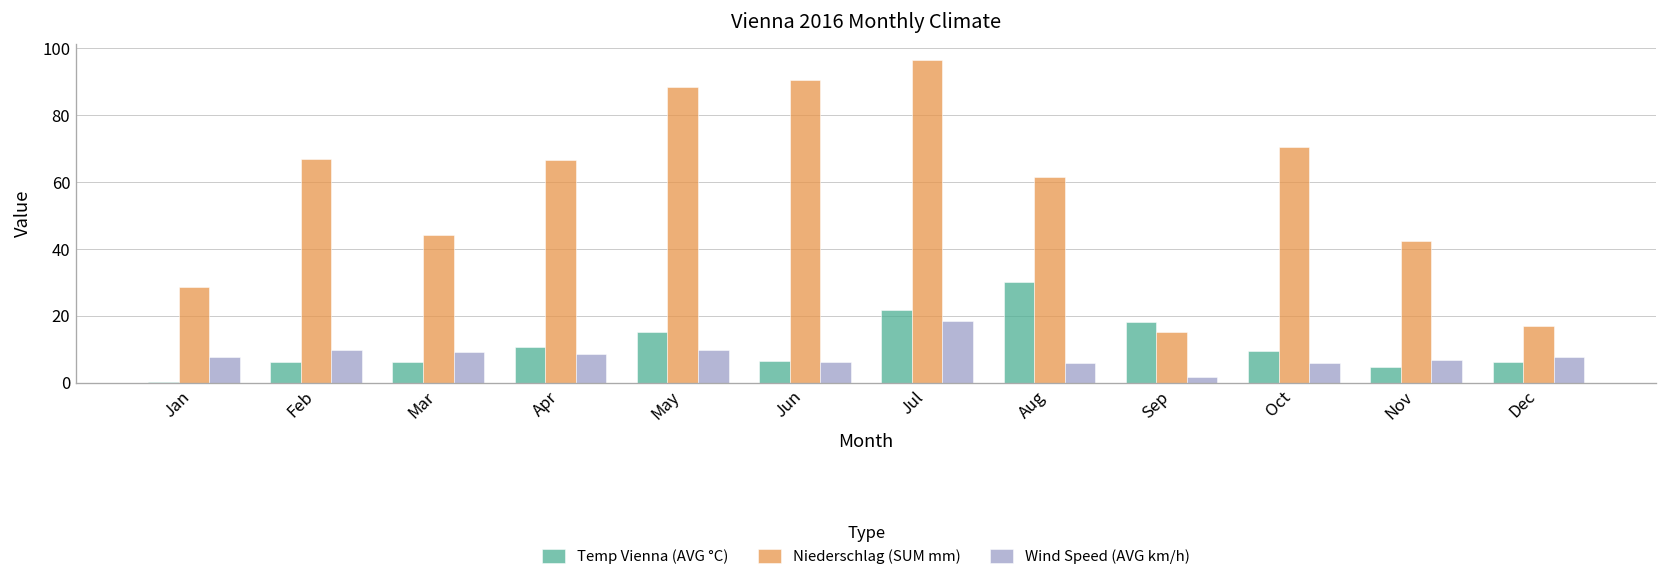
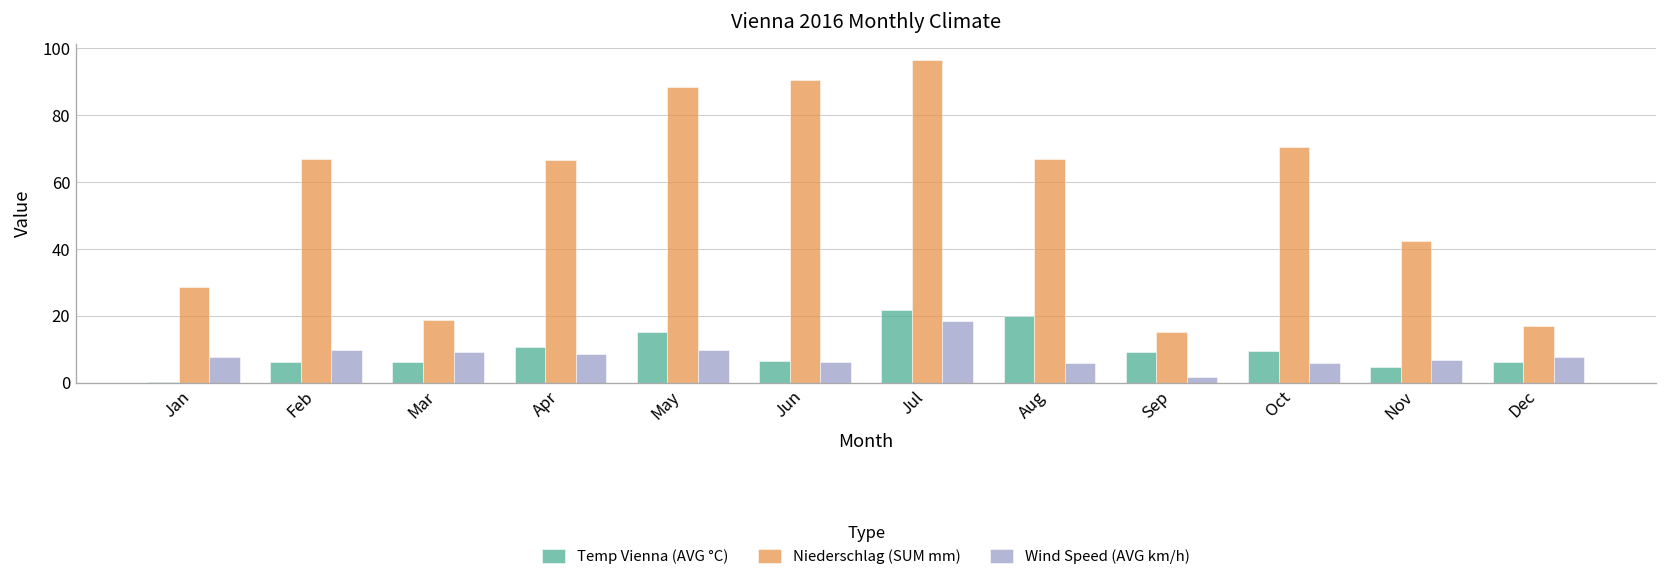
  {
    "Temp Vienna (AVG °C)": {
      "Feb": 6,
      "Mar": 6,
      "Apr": 11,
      "May": 15,
      "Jun": 7,
      "Jul": 22,
-     "Aug": 30,
-     "Sep": 18,
+     "Aug": 20,
+     "Sep": 9,
      "Oct": 10,
      "Nov": 5,
      "Dec": 6
    },
    "Niederschlag (SUM mm)": {
      "Jan": 29,
      "Feb": 67,
-     "Mar": 44,
+     "Mar": 19,
      "Apr": 67,
      "May": 88,
      "Jun": 91,
      "Jul": 96,
-     "Aug": 61,
+     "Aug": 67,
      "Sep": 15,
      "Oct": 71,
      "Nov": 42,
      "Dec": 17
    },
    "Wind Speed (AVG km/h)": {
      "Jan": 8,
      "Feb": 10,
      "Mar": 9,
      "Apr": 9,
      "May": 10,
      "Jun": 6,
      "Jul": 18,
      "Aug": 6,
      "Sep": 2,
      "Oct": 6,
      "Nov": 7,
      "Dec": 8
    }
  }
